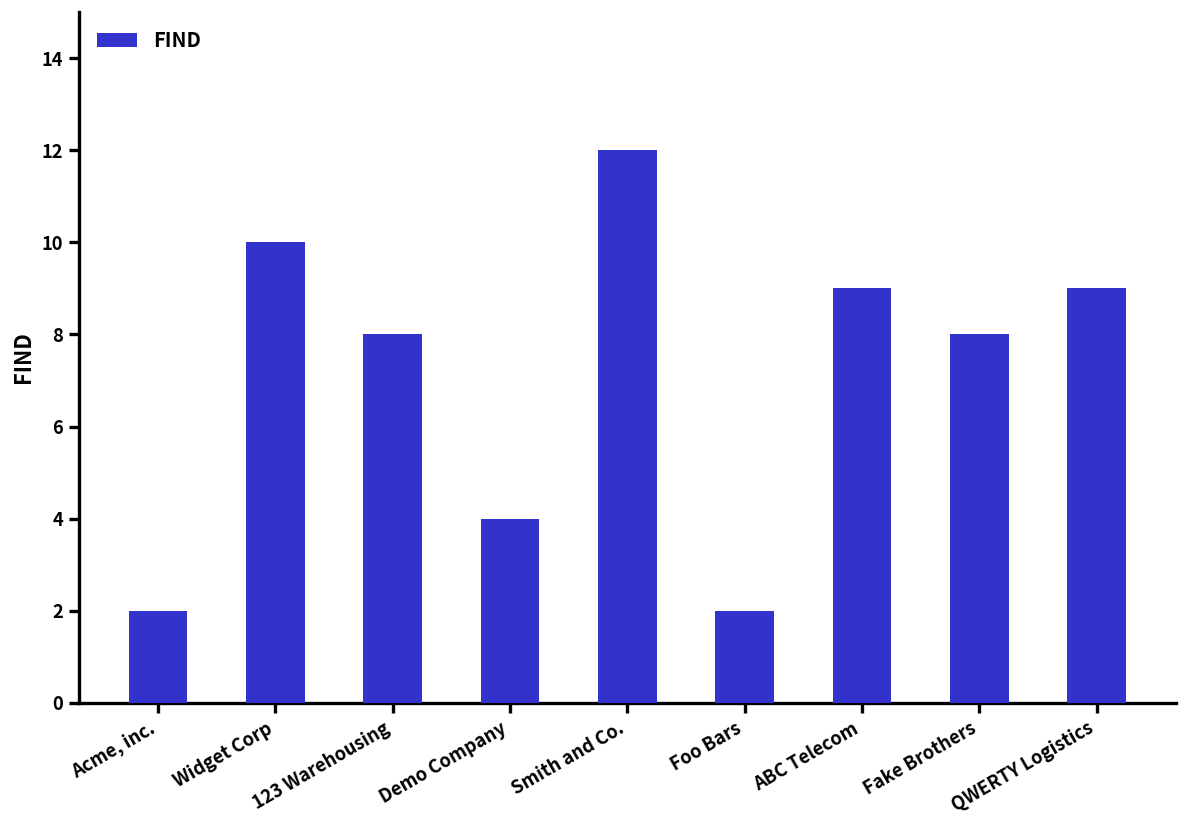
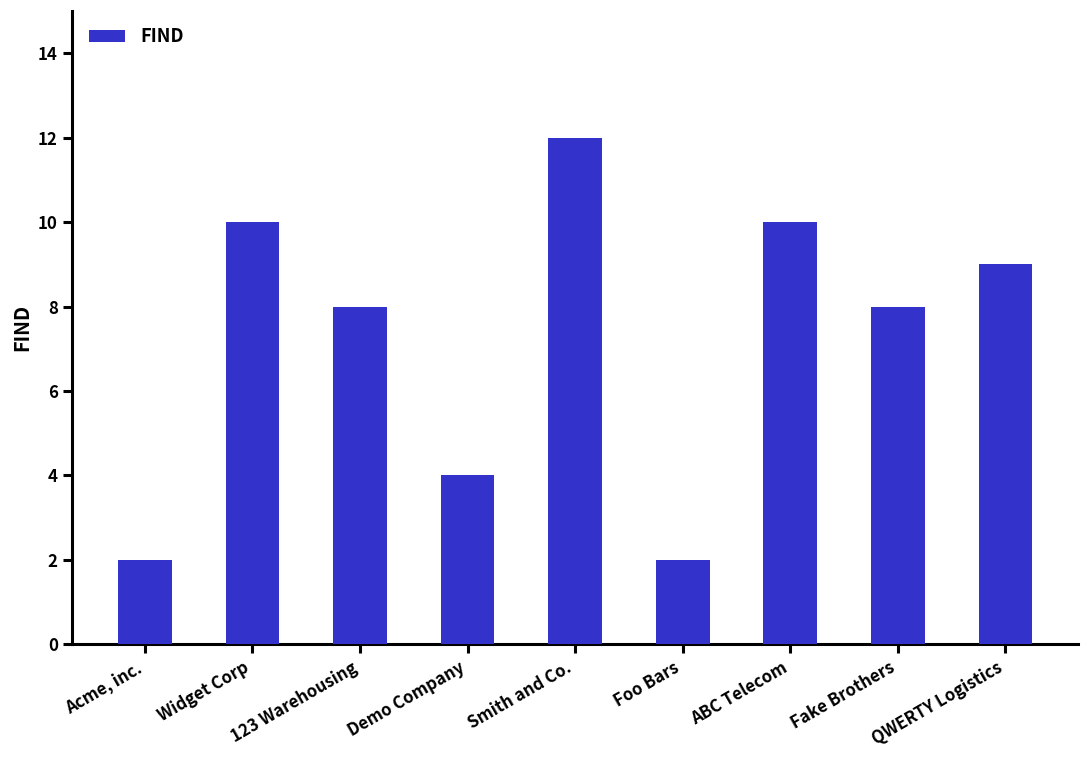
  {
    "Acme, inc.": 2,
    "Widget Corp": 10,
    "123 Warehousing": 8,
    "Demo Company": 4,
    "Smith and Co.": 12,
    "Foo Bars": 2,
-   "ABC Telecom": 9,
+   "ABC Telecom": 10,
    "Fake Brothers": 8,
    "QWERTY Logistics": 9
  }
